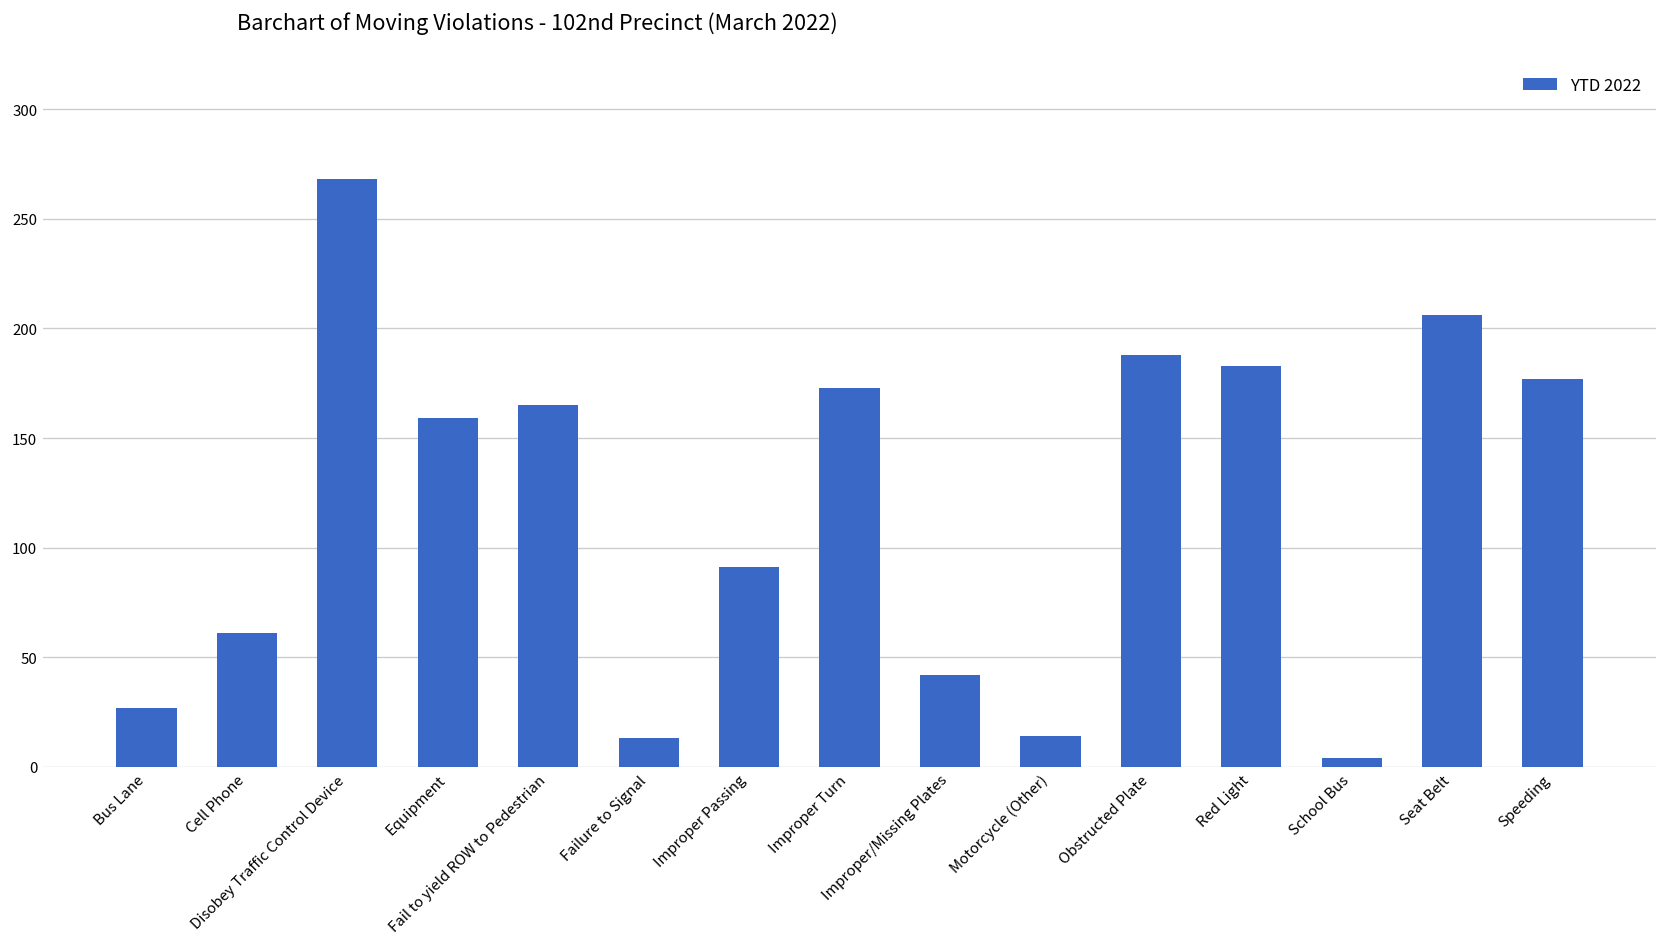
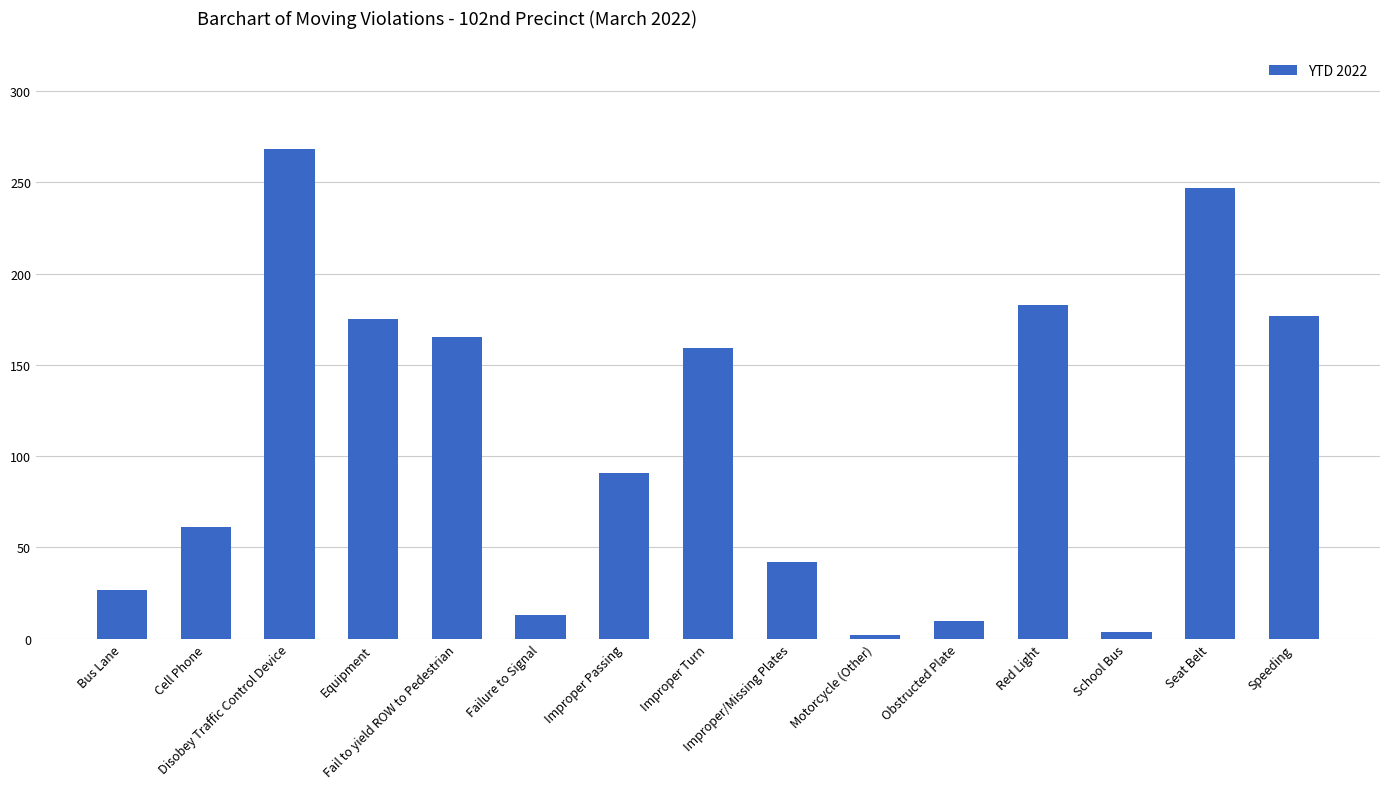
  {
    "Bus Lane": 27,
    "Cell Phone": 61,
    "Disobey Traffic Control Device": 268,
-   "Equipment": 159,
+   "Equipment": 175,
    "Fail to yield ROW to Pedestrian": 165,
    "Failure to Signal": 13,
    "Improper Passing": 91,
-   "Improper Turn": 173,
+   "Improper Turn": 159,
    "Improper/Missing Plates": 42,
-   "Motorcycle (Other)": 14,
-   "Obstructed Plate": 188,
+   "Motorcycle (Other)": 2,
+   "Obstructed Plate": 10,
    "Red Light": 183,
    "School Bus": 4,
-   "Seat Belt": 206,
+   "Seat Belt": 247,
    "Speeding": 177
  }
